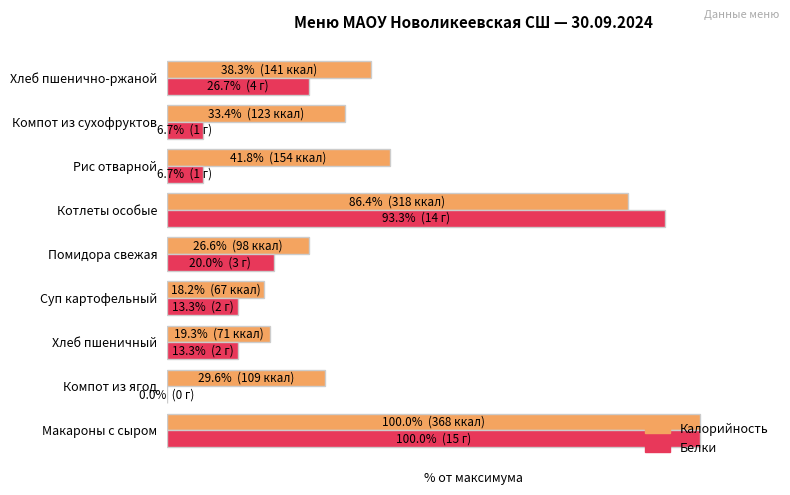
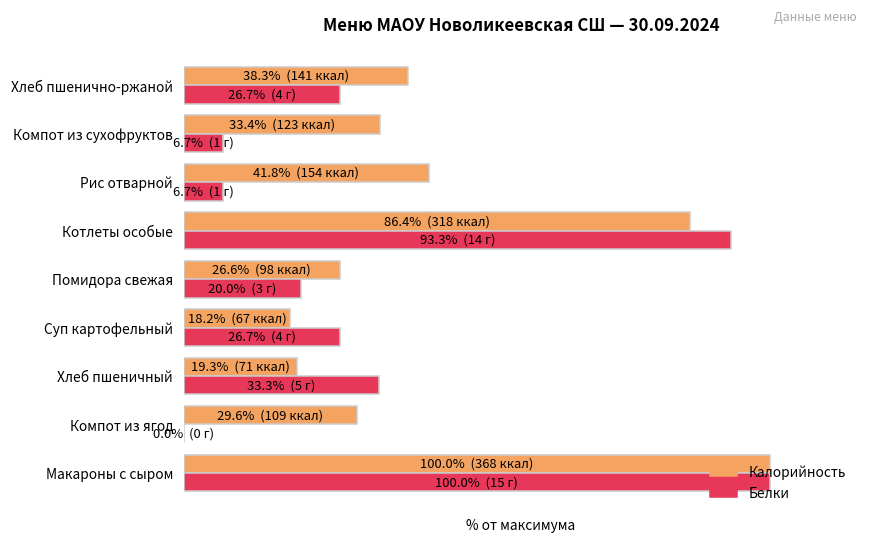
  {
    "Калорийность": {
      "Хлеб пшенично-ржаной": "38.3%",
      "Компот из сухофруктов": "33.4%",
      "Рис отварной": "41.8%",
      "Котлеты особые": "86.4%",
      "Помидора свежая": "26.6%",
      "Суп картофельный": "18.2%",
      "Хлеб пшеничный": "19.3%",
      "Компот из ягод": "29.6%",
      "Макароны с сыром": "100.0%"
    },
    "Белки": {
      "Хлеб пшенично-ржаной": "26.7%",
      "Компот из сухофруктов": "6.7%",
      "Рис отварной": "6.7%",
      "Котлеты особые": "93.3%",
      "Помидора свежая": "20.0%",
-     "Суп картофельный": "13.3% (2 г)",
-     "Хлеб пшеничный": "13.3% (2 г)",
+     "Суп картофельный": "26.7% (4 г)",
+     "Хлеб пшеничный": "33.3% (5 г)",
      "Компот из ягод": "0.0%",
      "Макароны с сыром": "100.0%"
    }
  }
